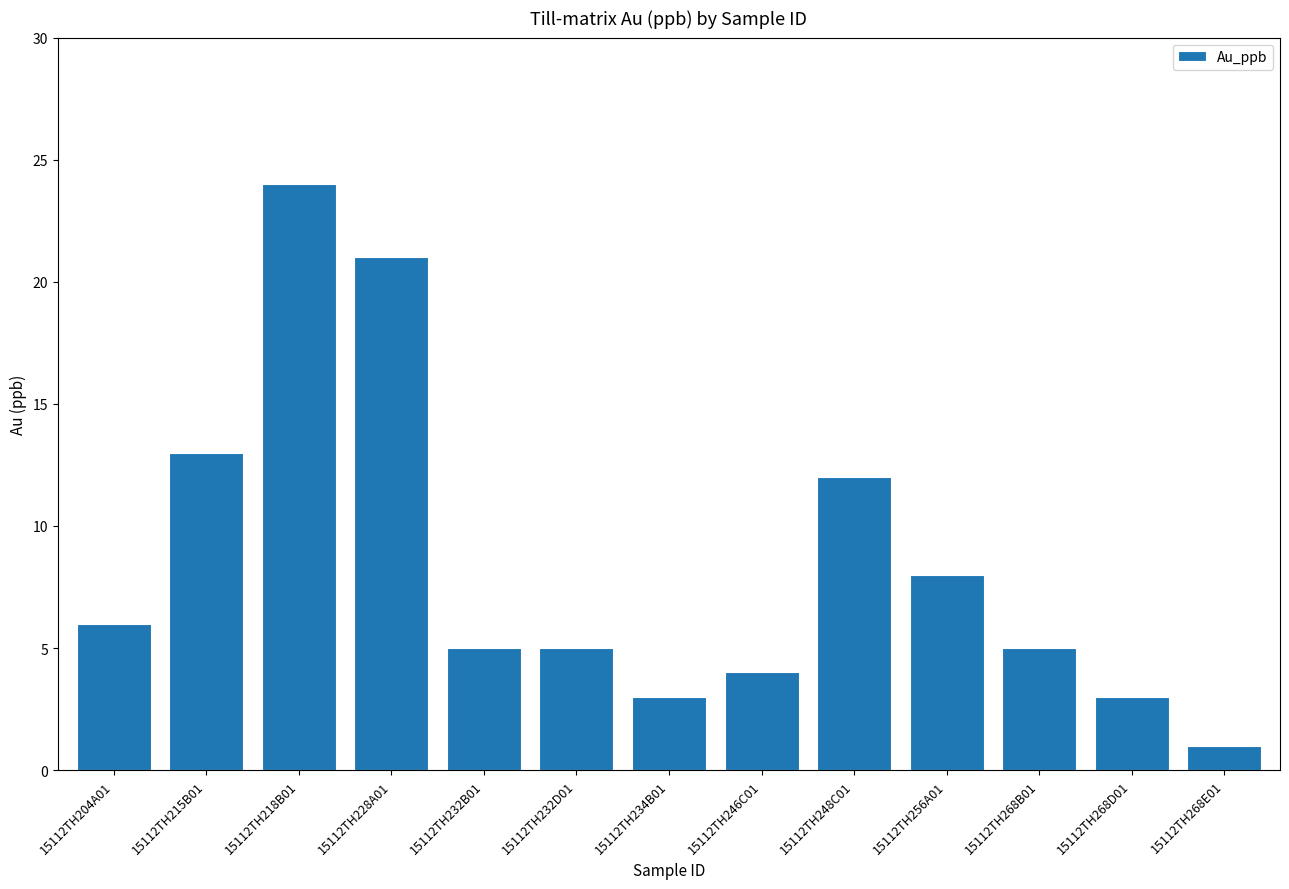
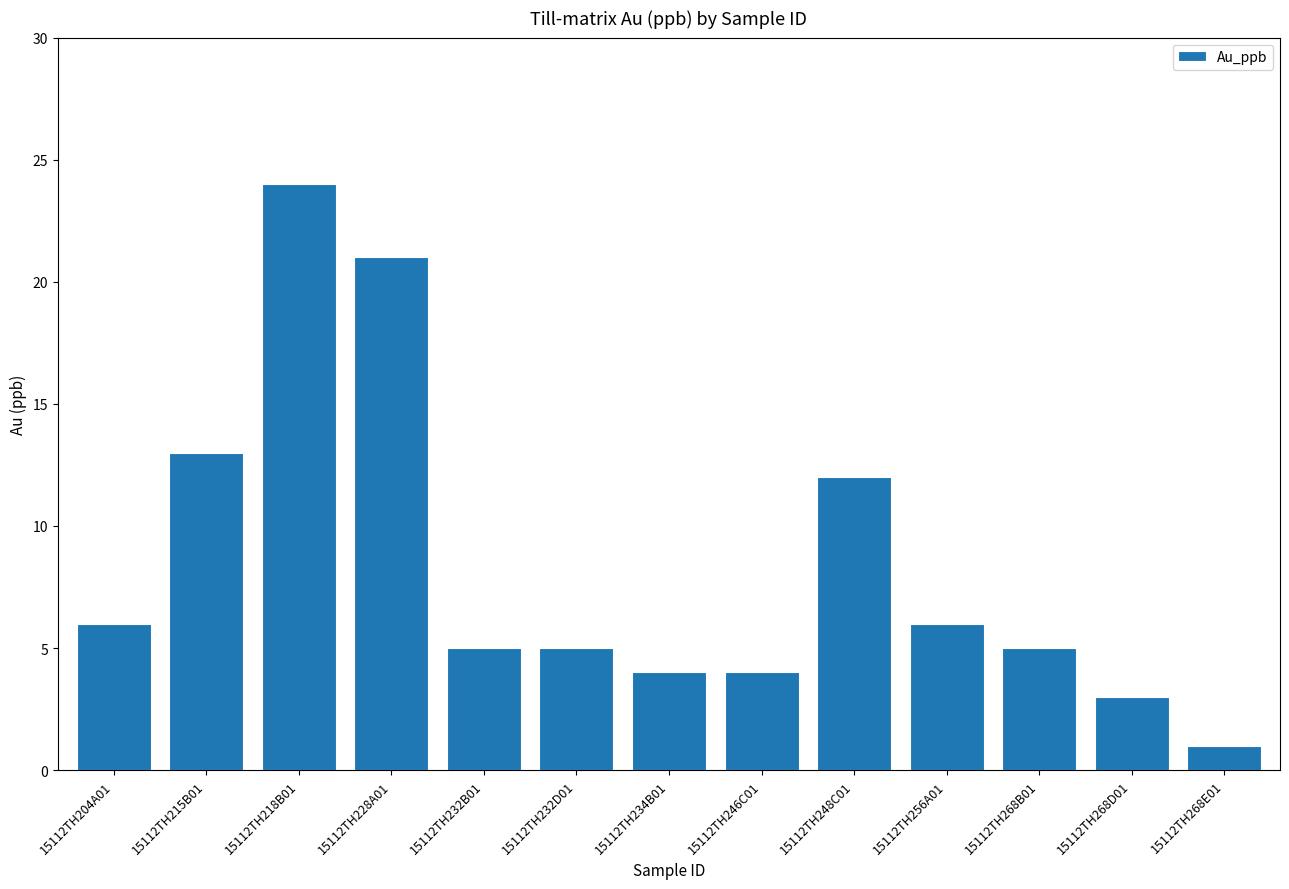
  {
    "15112TH204A01": 6,
    "15112TH215B01": 13,
    "15112TH218B01": 24,
    "15112TH228A01": 21,
    "15112TH232B01": 5,
    "15112TH232D01": 5,
-   "15112TH234B01": 3,
+   "15112TH234B01": 4,
    "15112TH246C01": 4,
    "15112TH248C01": 12,
-   "15112TH256A01": 8,
+   "15112TH256A01": 6,
    "15112TH268B01": 5,
    "15112TH268D01": 3,
    "15112TH268E01": 1
  }
